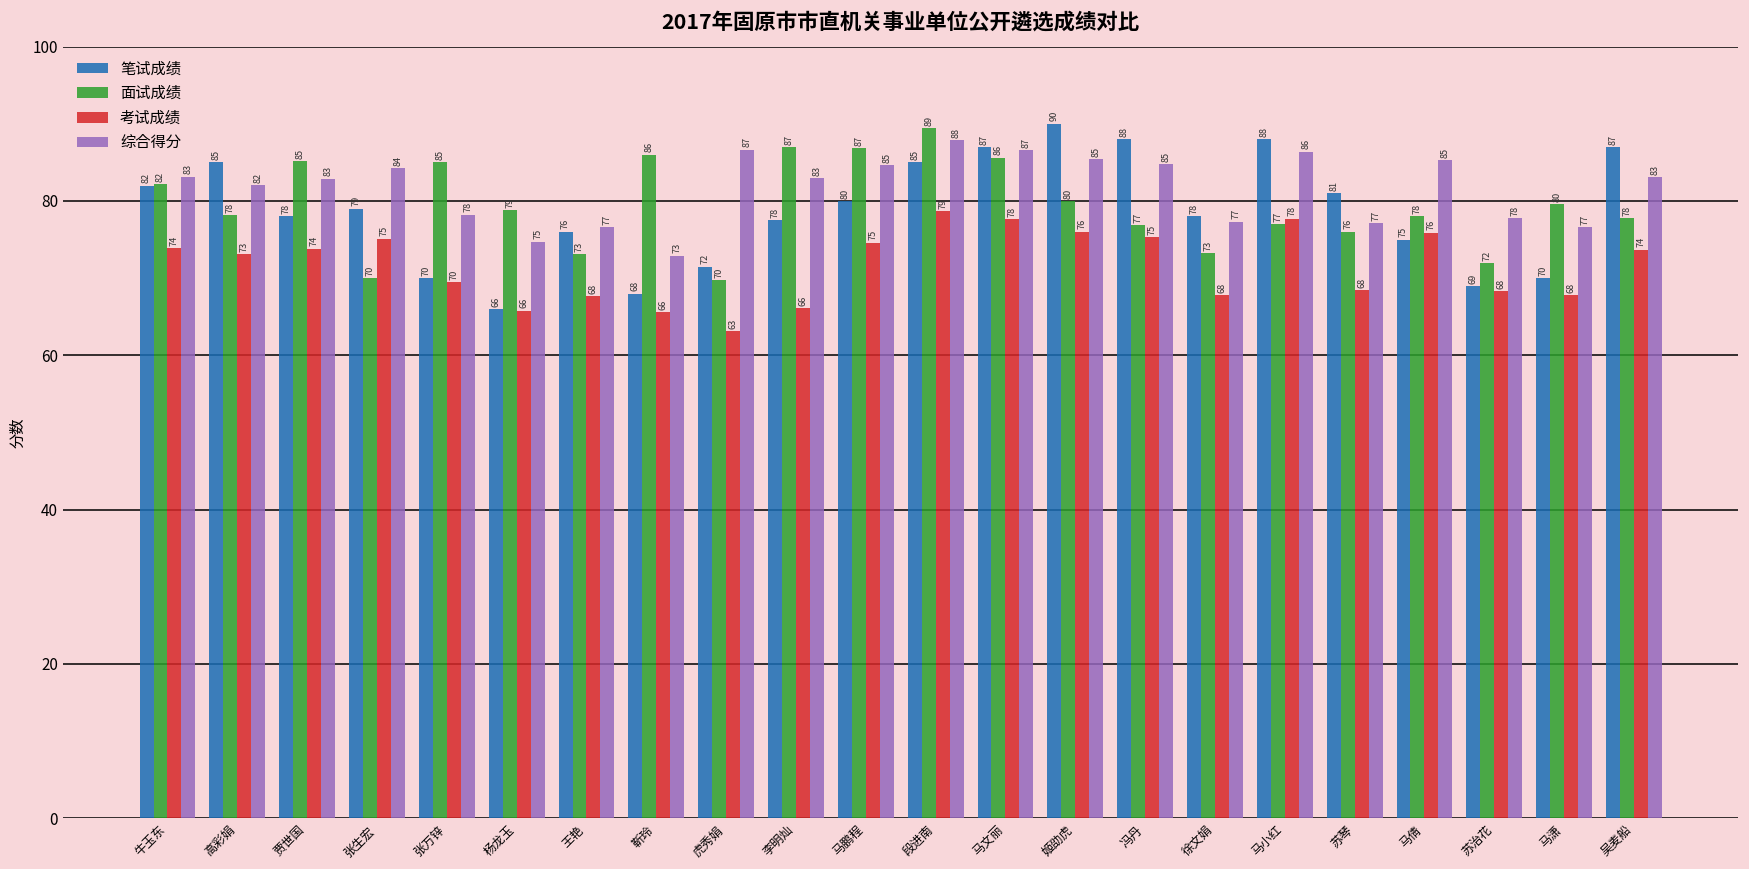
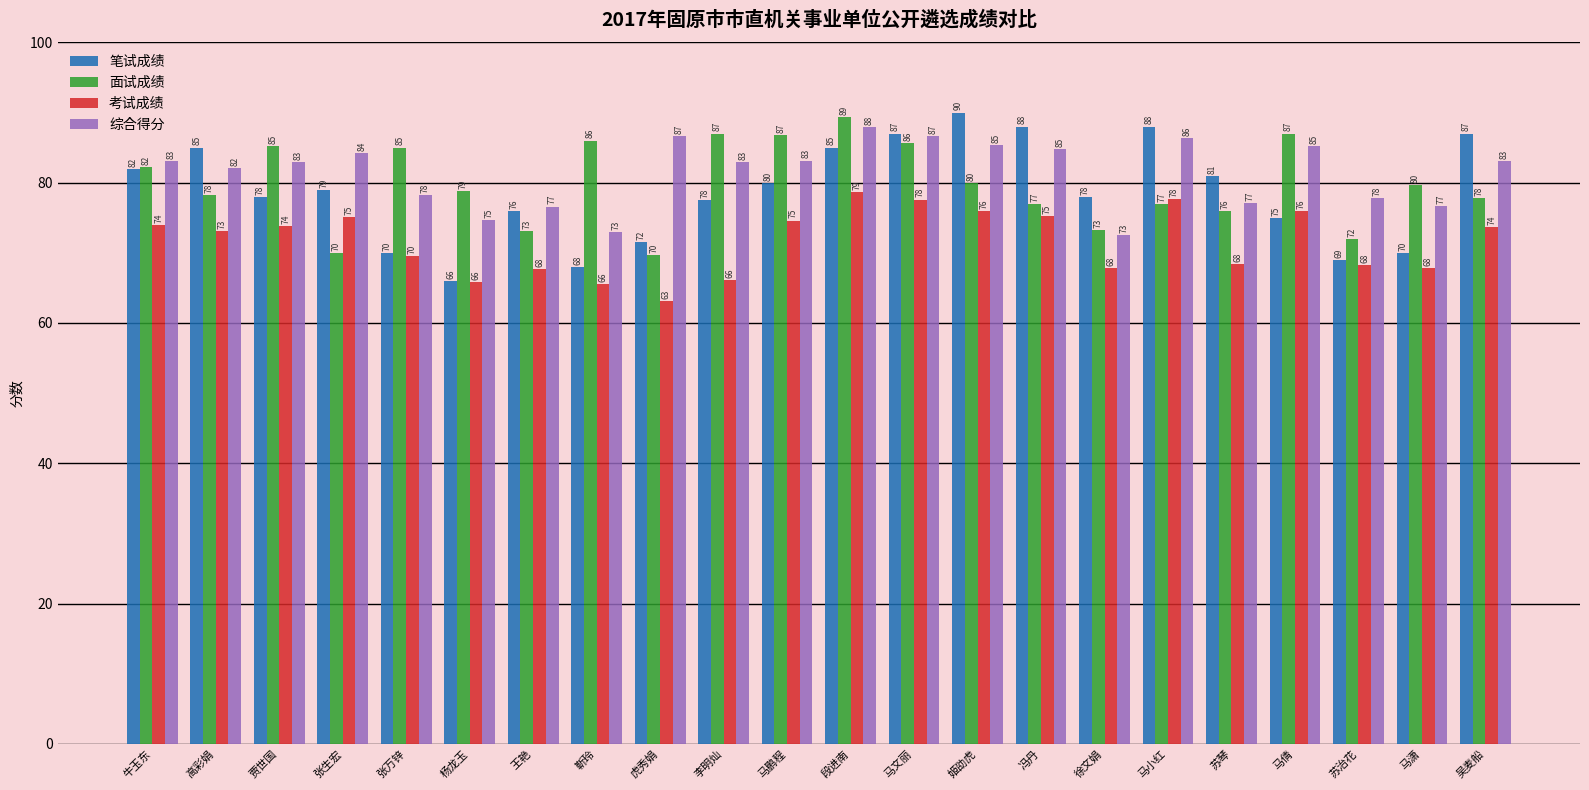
  {
    "笔试成绩": {
      "牛玉东": 82,
      "高彩娟": 85,
      "贾世国": 78,
      "张生宏": 79,
      "张万锌": 70,
      "杨龙玉": 66,
      "王艳": 76,
      "靳玲": 68,
      "虎秀娟": 72,
      "李明灿": 78,
      "马鹏程": 80,
      "段进南": 85,
      "马文丽": 87,
      "姬劭虎": 90,
      "冯丹": 88,
      "徐文娟": 78,
      "马小红": 88,
      "苏琴": 81,
      "马倩": 75,
      "苏治花": 69,
      "马潇": 70,
      "吴麦船": 87
    },
    "面试成绩": {
      "牛玉东": 82,
      "高彩娟": 78,
      "贾世国": 85,
      "张生宏": 70,
      "张万锌": 85,
      "杨龙玉": 79,
      "王艳": 73,
      "靳玲": 86,
      "虎秀娟": 70,
      "李明灿": 87,
      "马鹏程": 87,
      "段进南": 89,
      "马文丽": 86,
      "姬劭虎": 80,
      "冯丹": 77,
      "徐文娟": 73,
      "马小红": 77,
      "苏琴": 76,
-     "马倩": 78,
+     "马倩": 87,
      "苏治花": 72,
      "马潇": 80,
      "吴麦船": 78
    },
    "考试成绩": {
      "牛玉东": 74,
      "高彩娟": 73,
      "贾世国": 74,
      "张生宏": 75,
      "张万锌": 70,
      "杨龙玉": 66,
      "王艳": 68,
      "靳玲": 66,
      "虎秀娟": 63,
      "李明灿": 66,
      "马鹏程": 75,
      "段进南": 79,
      "马文丽": 78,
      "姬劭虎": 76,
      "冯丹": 75,
      "徐文娟": 68,
      "马小红": 78,
      "苏琴": 68,
      "马倩": 76,
      "苏治花": 68,
      "马潇": 68,
      "吴麦船": 74
    },
    "综合得分": {
      "牛玉东": 83,
      "高彩娟": 82,
      "贾世国": 83,
      "张生宏": 84,
      "张万锌": 78,
      "杨龙玉": 75,
      "王艳": 77,
      "靳玲": 73,
      "虎秀娟": 87,
      "李明灿": 83,
-     "马鹏程": 85,
+     "马鹏程": 83,
      "段进南": 88,
      "马文丽": 87,
      "姬劭虎": 85,
      "冯丹": 85,
-     "徐文娟": 77,
+     "徐文娟": 73,
      "马小红": 86,
      "苏琴": 77,
      "马倩": 85,
      "苏治花": 78,
      "马潇": 77,
      "吴麦船": 83
    }
  }
